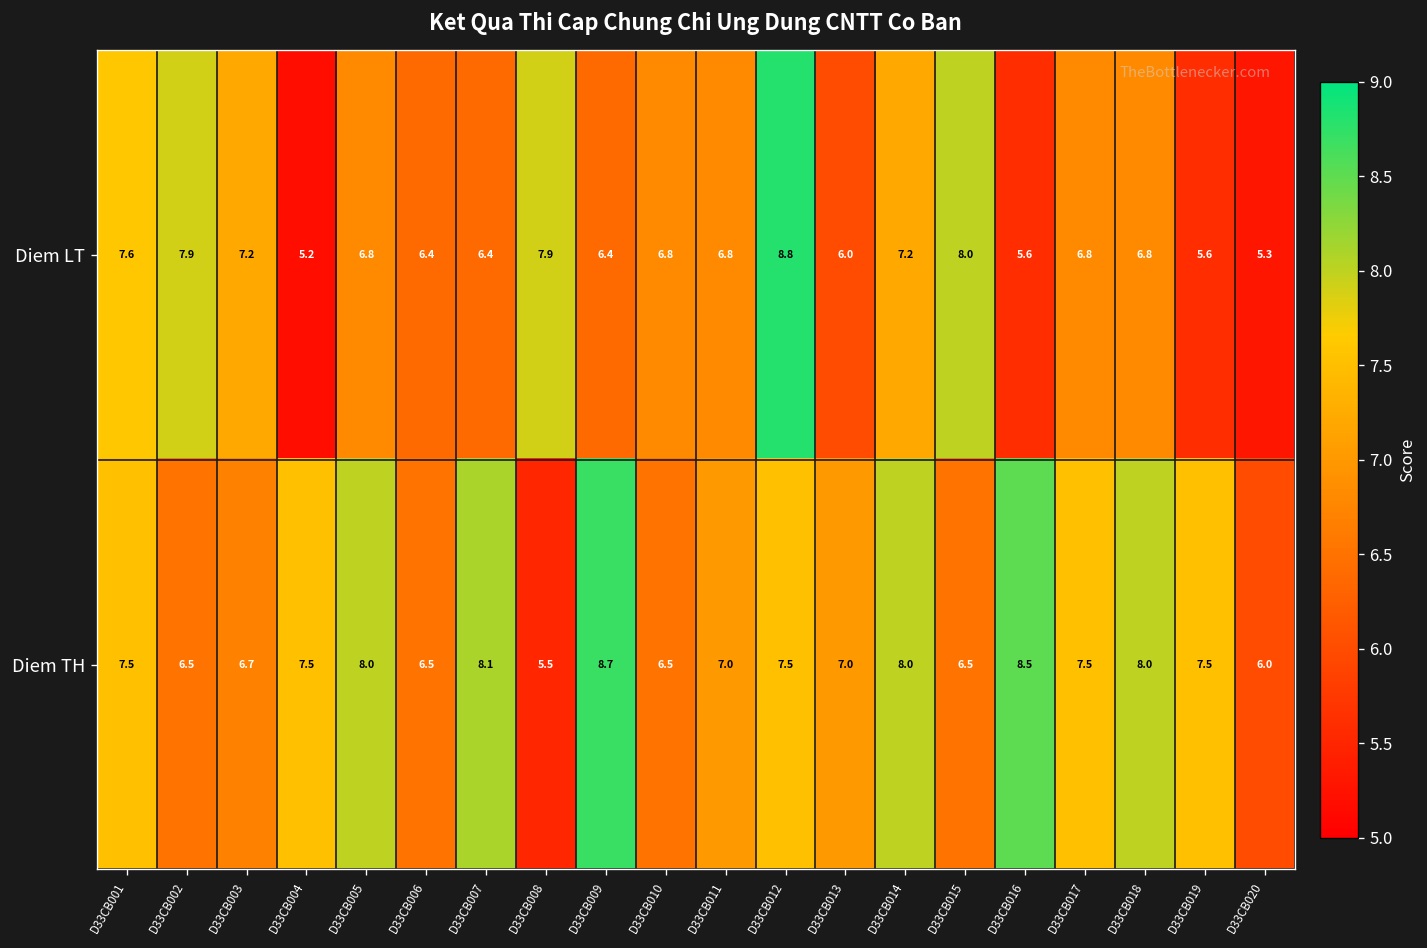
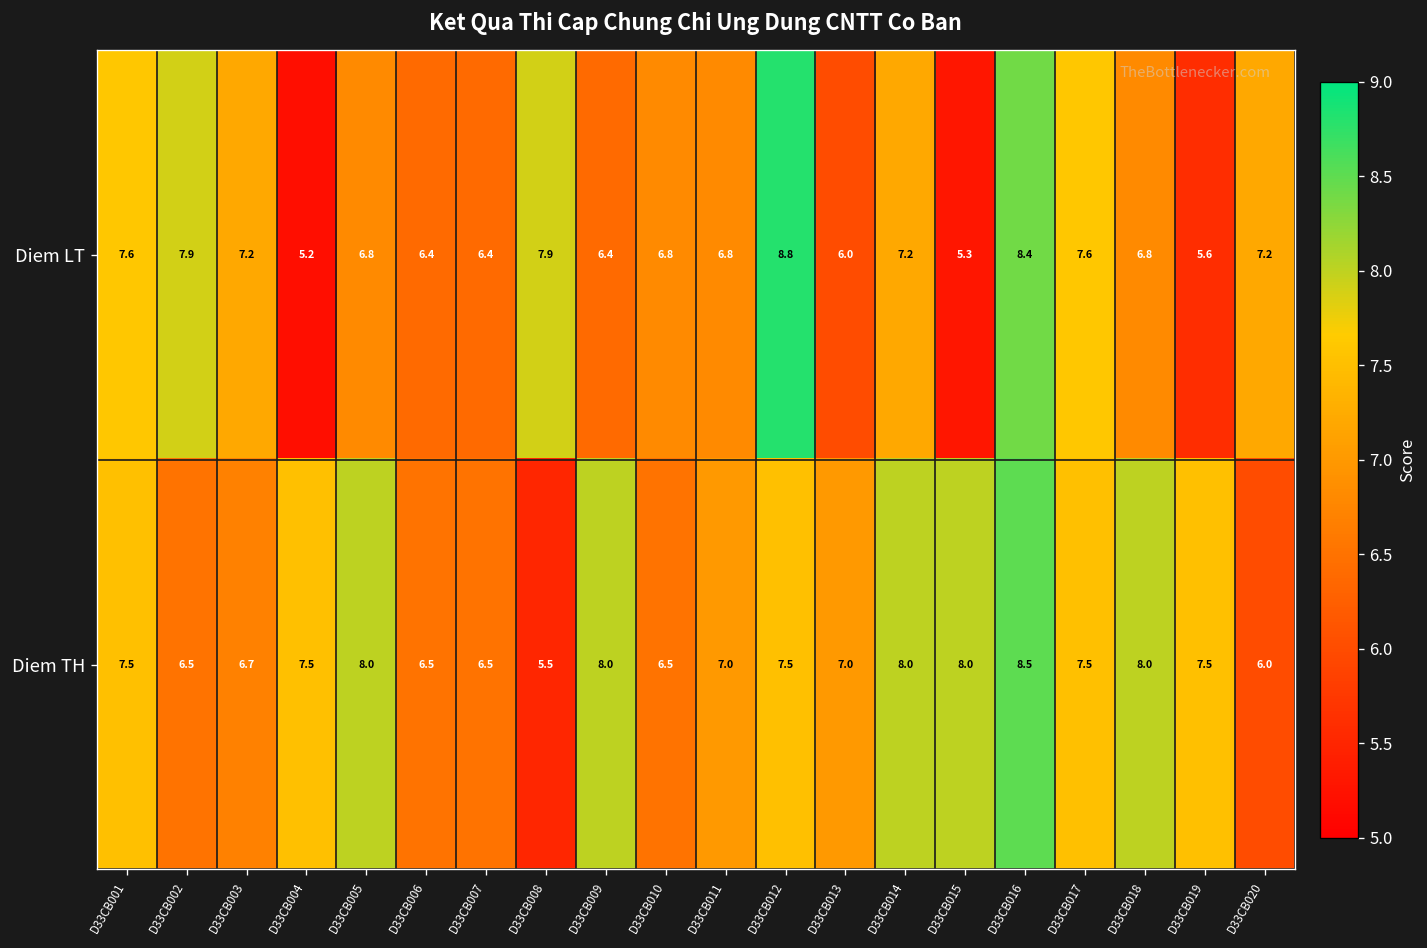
  {
    "Diem LT": {
      "D33CB001": 7.6,
      "D33CB002": 7.9,
      "D33CB003": 7.2,
      "D33CB004": 5.2,
      "D33CB005": 6.8,
      "D33CB006": 6.4,
      "D33CB007": 6.4,
      "D33CB008": 7.9,
      "D33CB009": 6.4,
      "D33CB010": 6.8,
      "D33CB011": 6.8,
      "D33CB012": 8.8,
      "D33CB013": 6.0,
      "D33CB014": 7.2,
-     "D33CB015": 8.0,
-     "D33CB016": 5.6,
-     "D33CB017": 6.8,
+     "D33CB015": 5.3,
+     "D33CB016": 8.4,
+     "D33CB017": 7.6,
      "D33CB018": 6.8,
-     "D33CB020": 5.3
+     "D33CB020": 7.2
    },
    "Diem TH": {
      "D33CB001": 7.5,
      "D33CB002": 6.5,
      "D33CB003": 6.7,
      "D33CB004": 7.5,
      "D33CB005": 8.0,
      "D33CB006": 6.5,
-     "D33CB007": 8.1,
+     "D33CB007": 6.5,
      "D33CB008": 5.5,
-     "D33CB009": 8.7,
+     "D33CB009": 8.0,
      "D33CB010": 6.5,
      "D33CB011": 7.0,
      "D33CB012": 7.5,
      "D33CB013": 7.0,
      "D33CB014": 8.0,
-     "D33CB015": 6.5,
+     "D33CB015": 8.0,
      "D33CB016": 8.5,
      "D33CB017": 7.5,
      "D33CB018": 8.0,
      "D33CB019": 7.5,
      "D33CB020": 6.0
    }
  }
